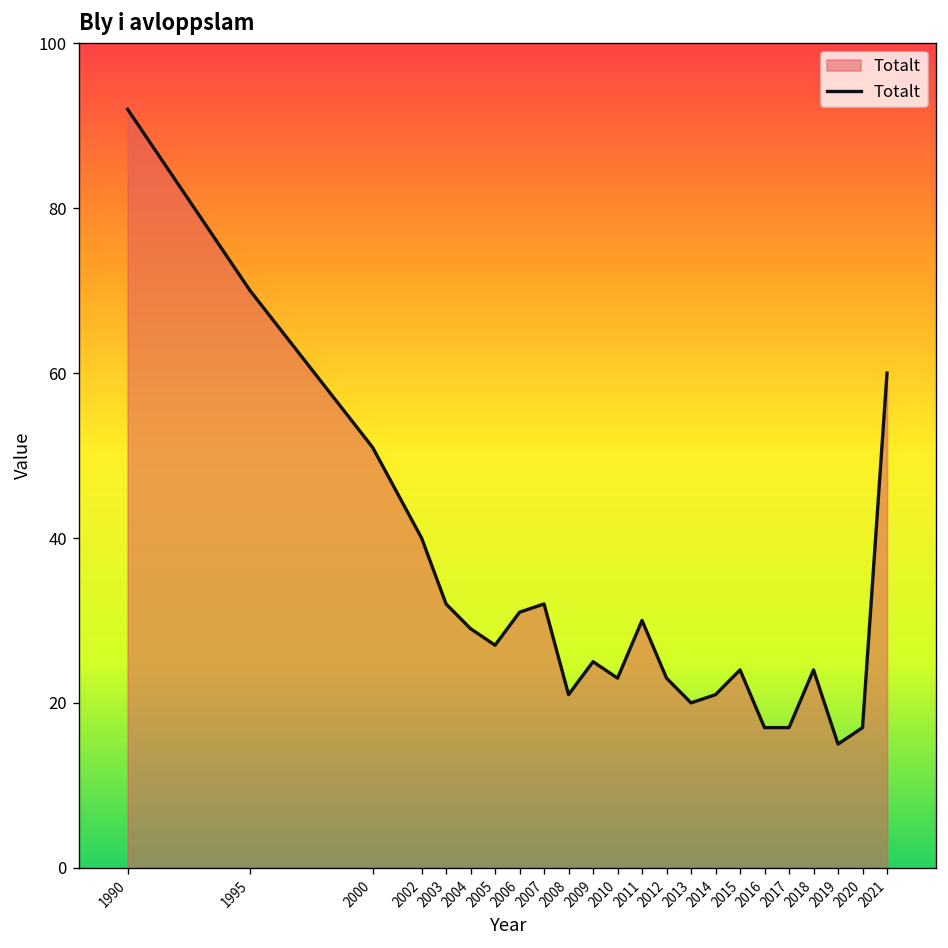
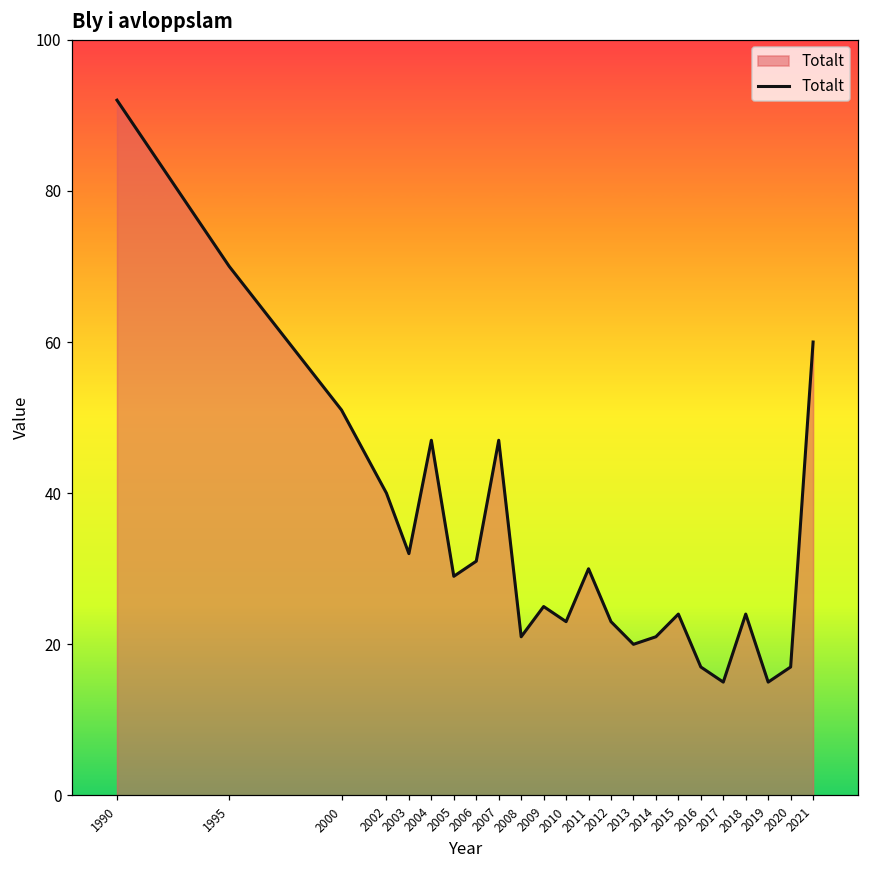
  {
    "1990": 92,
    "1995": 70,
    "2000": 51,
    "2002": 40,
    "2003": 32,
-   "2004": 29,
-   "2005": 27,
+   "2004": 47,
+   "2005": 29,
    "2006": 31,
-   "2007": 32,
+   "2007": 47,
    "2008": 21,
    "2009": 25,
    "2010": 23,
    "2011": 30,
    "2012": 23,
    "2013": 20,
    "2014": 21,
    "2015": 24,
    "2016": 17,
-   "2017": 17,
+   "2017": 15,
    "2018": 24,
    "2019": 15,
    "2020": 17,
    "2021": 60
  }
